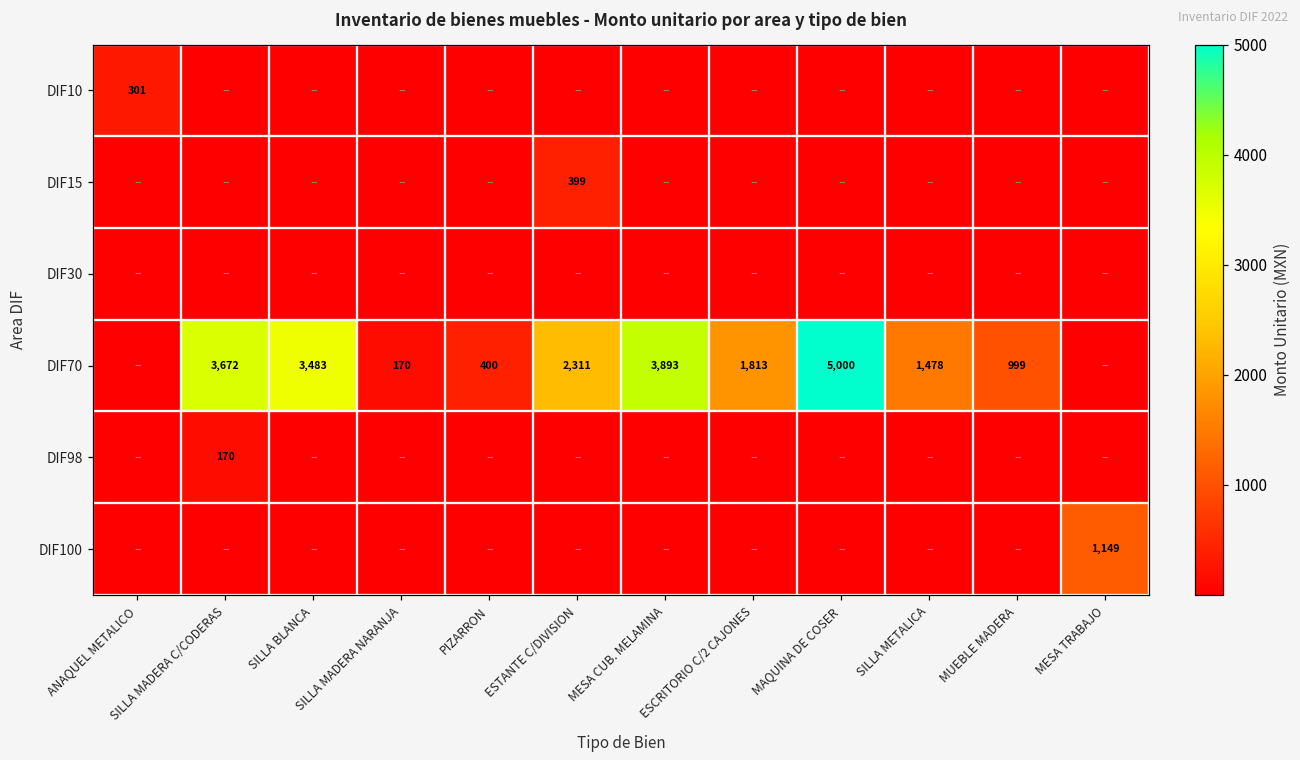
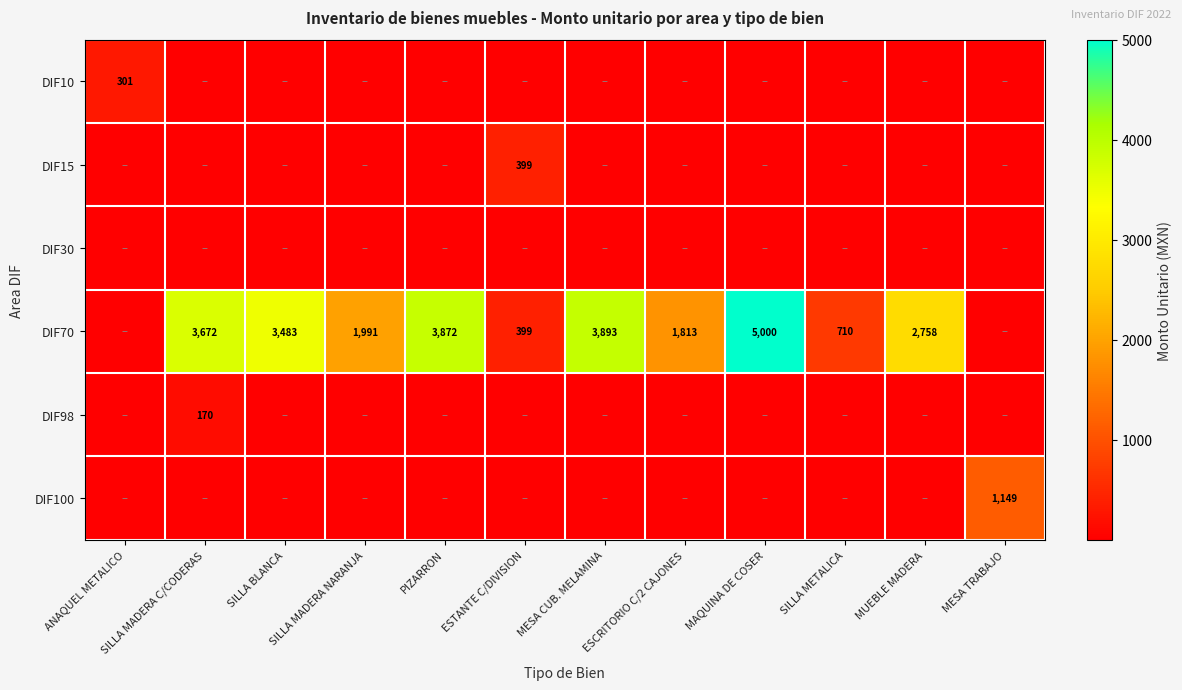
  {
    "DIF10": {
      "ANAQUEL METALICO": "301"
    },
    "DIF15": {
      "ESTANTE C/DIVISION": "399"
    },
    "DIF70": {
      "SILLA MADERA C/CODERAS": "3,672",
      "SILLA BLANCA": "3,483",
-     "SILLA MADERA NARANJA": "170",
-     "PIZARRON": "400",
-     "ESTANTE C/DIVISION": "2,311",
+     "SILLA MADERA NARANJA": "1,991",
+     "PIZARRON": "3,872",
+     "ESTANTE C/DIVISION": "399",
      "MESA CUB. MELAMINA": "3,893",
      "ESCRITORIO C/2 CAJONES": "1,813",
      "MAQUINA DE COSER": "5,000",
-     "SILLA METALICA": "1,478",
-     "MUEBLE MADERA": "999"
+     "SILLA METALICA": "710",
+     "MUEBLE MADERA": "2,758"
    },
    "DIF98": {
      "SILLA MADERA C/CODERAS": "170"
    },
    "DIF100": {
      "MESA TRABAJO": "1,149"
    }
  }
